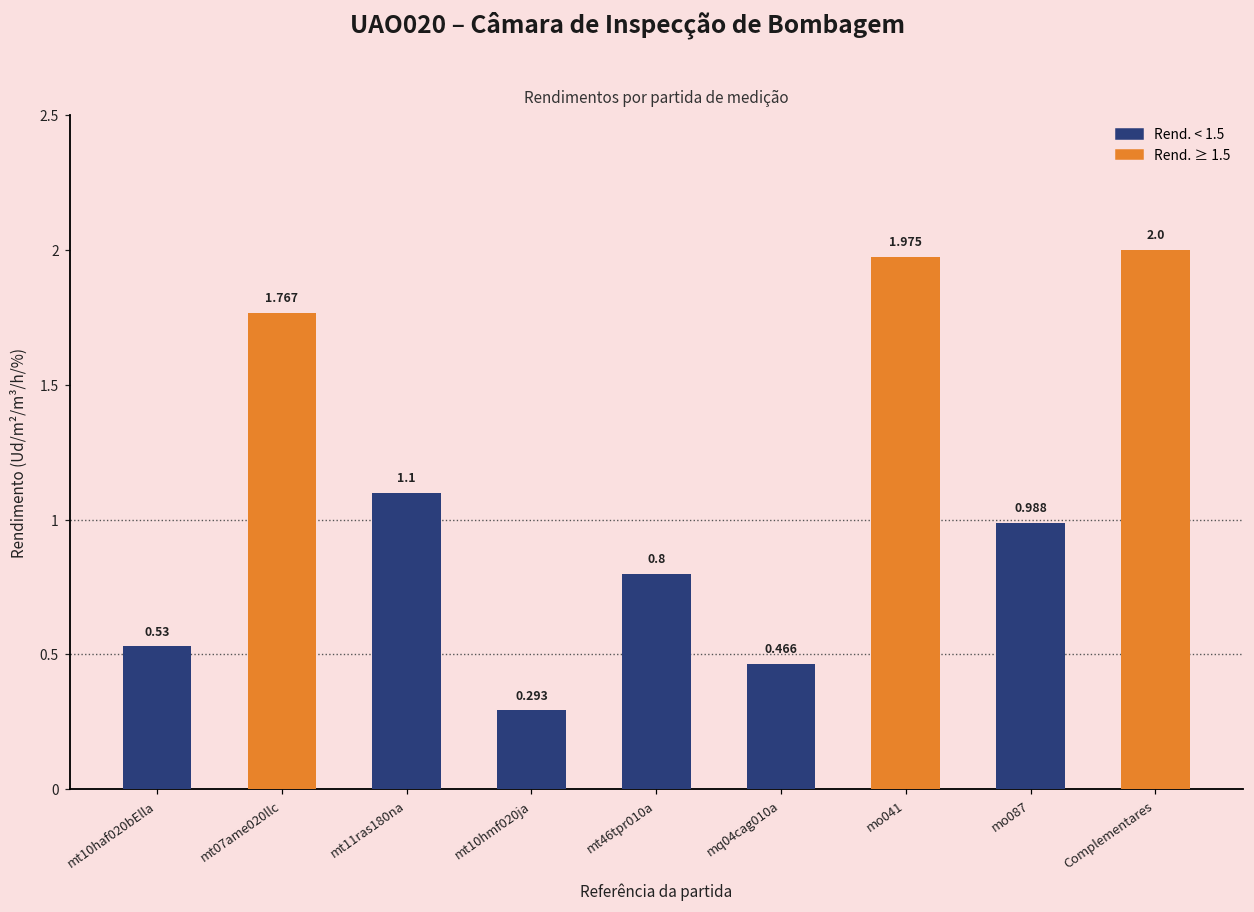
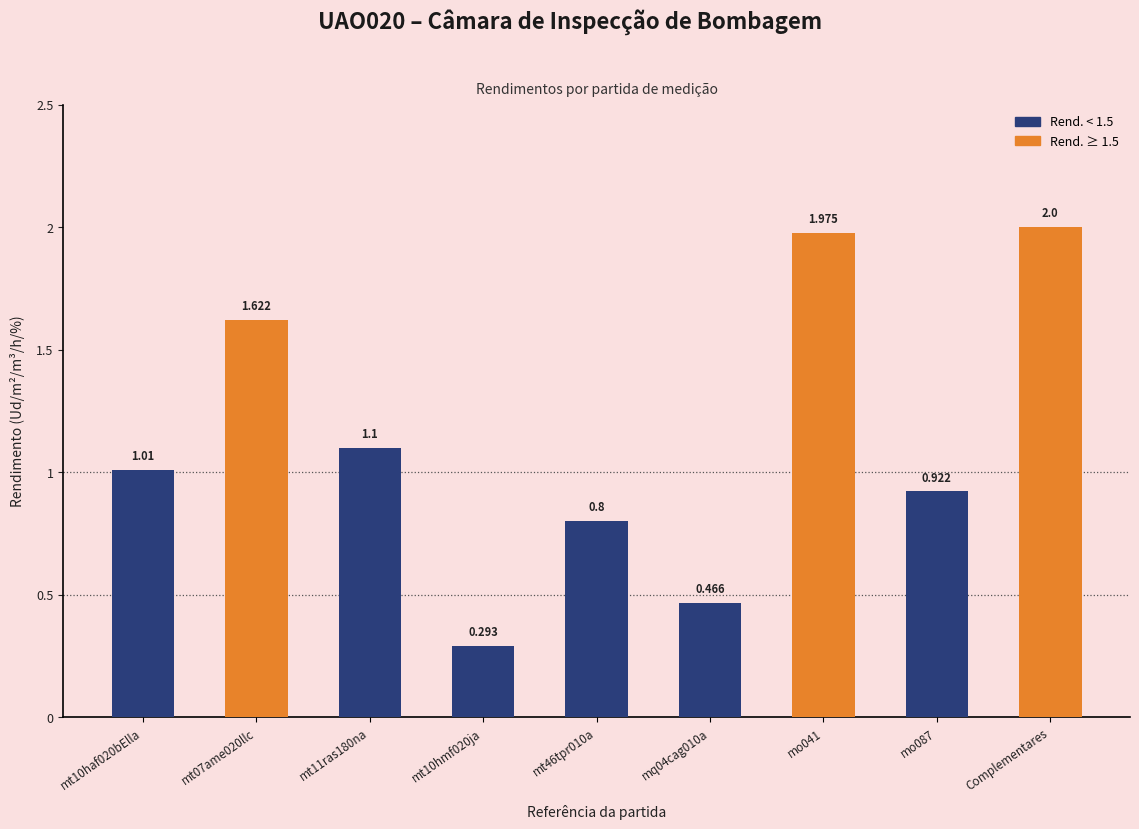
  {
-   "mt10haf020bElla": 0.53,
-   "mt07ame020llc": 1.767,
+   "mt10haf020bElla": 1.01,
+   "mt07ame020llc": 1.622,
    "mt11ras180na": 1.1,
    "mt10hmf020ja": 0.293,
    "mt46tpr010a": 0.8,
    "mq04cag010a": 0.466,
    "mo041": 1.975,
-   "mo087": 0.988,
+   "mo087": 0.922,
    "Complementares": 2.0
  }
